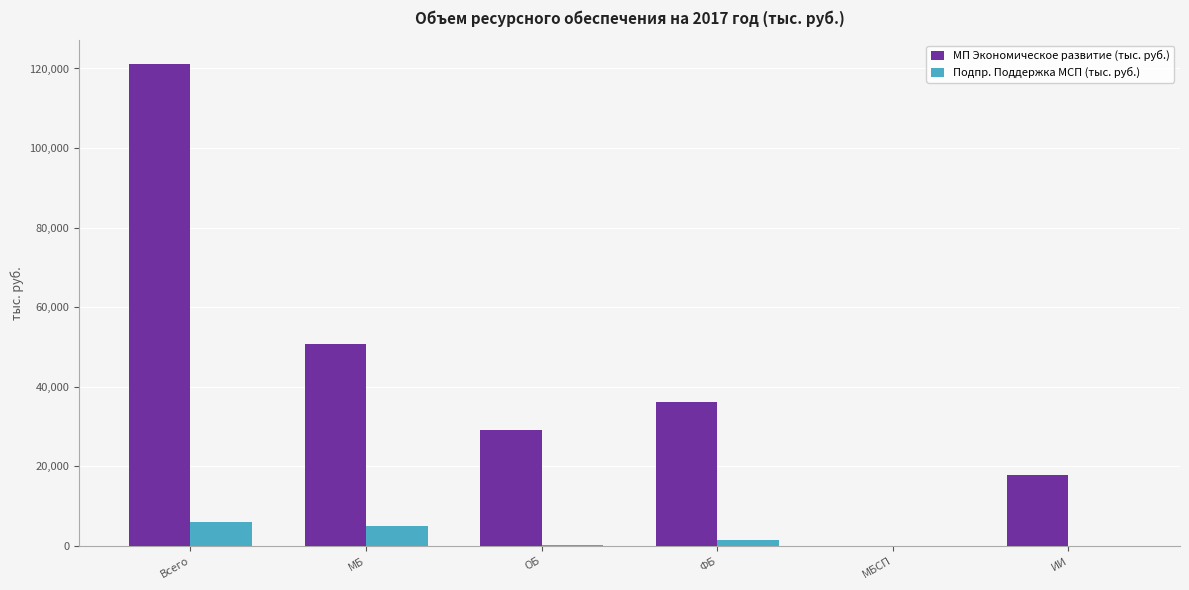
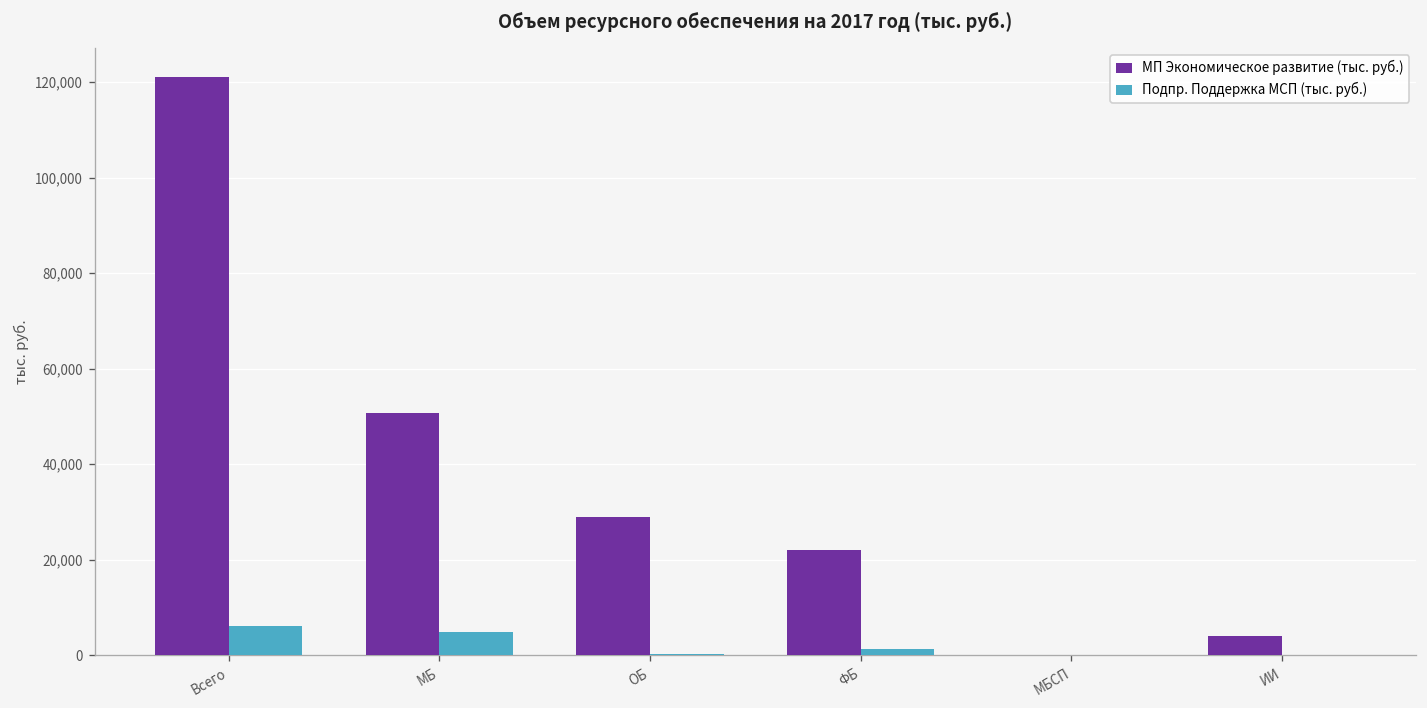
  {
    "МП Экономическое развитие (тыс. руб.)": {
      "Всего": "121,000",
      "МБ": "51,000",
      "ОБ": "29,000",
-     "ФБ": "36,000",
+     "ФБ": "22,000",
      "МБСП": "0",
-     "ИИ": "18,000"
+     "ИИ": "4,000"
    },
    "Подпр. Поддержка МСП (тыс. руб.)": {
      "Всего": "6,000",
      "МБ": "5,000",
      "ФБ": "1,000",
      "МБСП": "0",
      "ИИ": "0"
    }
  }
